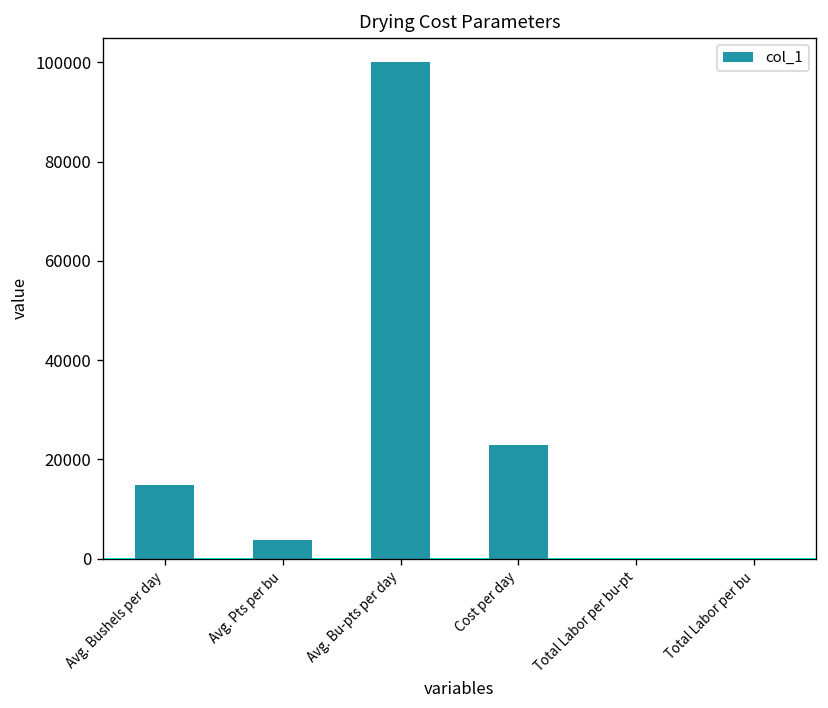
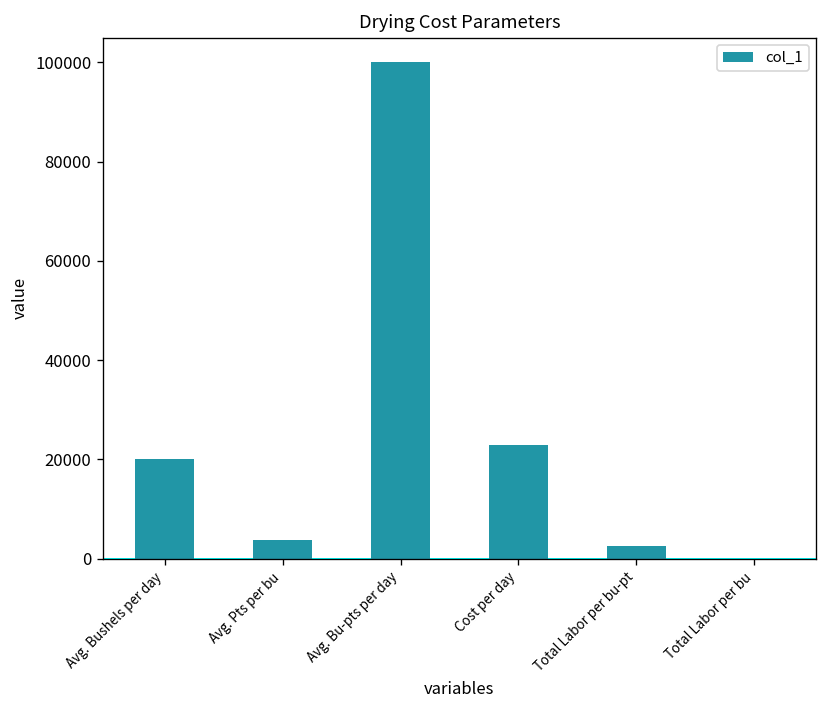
  {
-   "Avg. Bushels per day": 15000,
+   "Avg. Bushels per day": 20000,
    "Avg. Pts per bu": 4000,
    "Avg. Bu-pts per day": 100000,
    "Cost per day": 23000,
-   "Total Labor per bu-pt": 0
+   "Total Labor per bu-pt": 3000
  }
